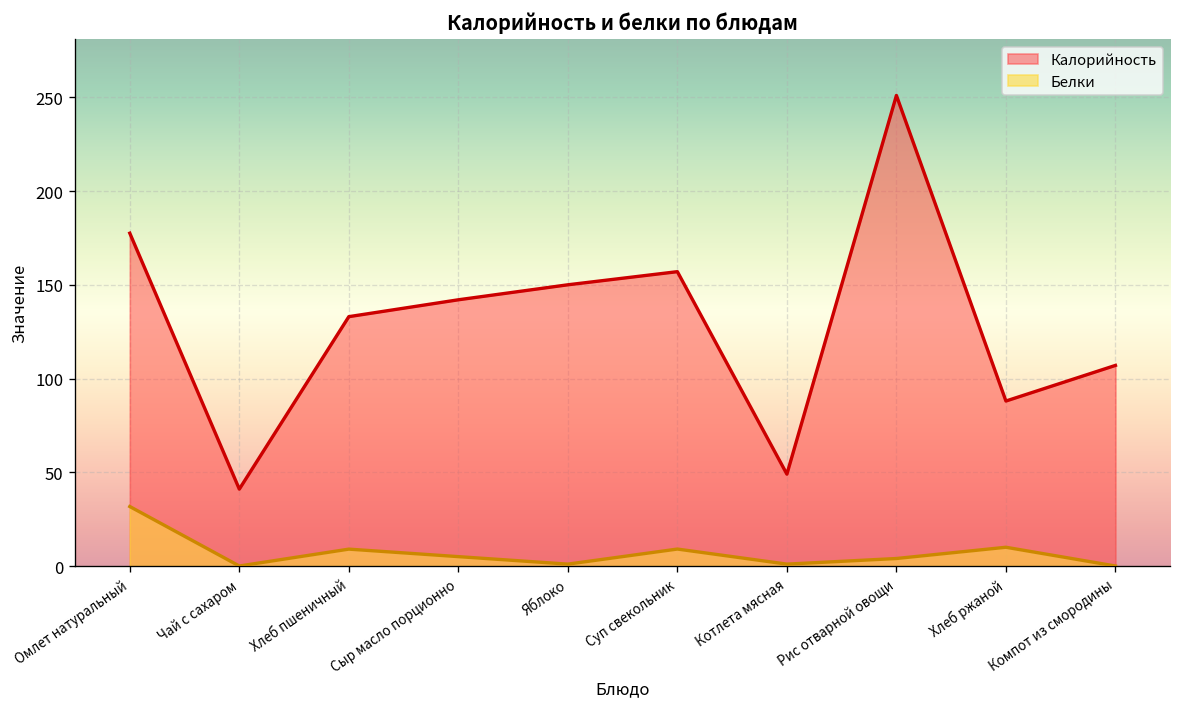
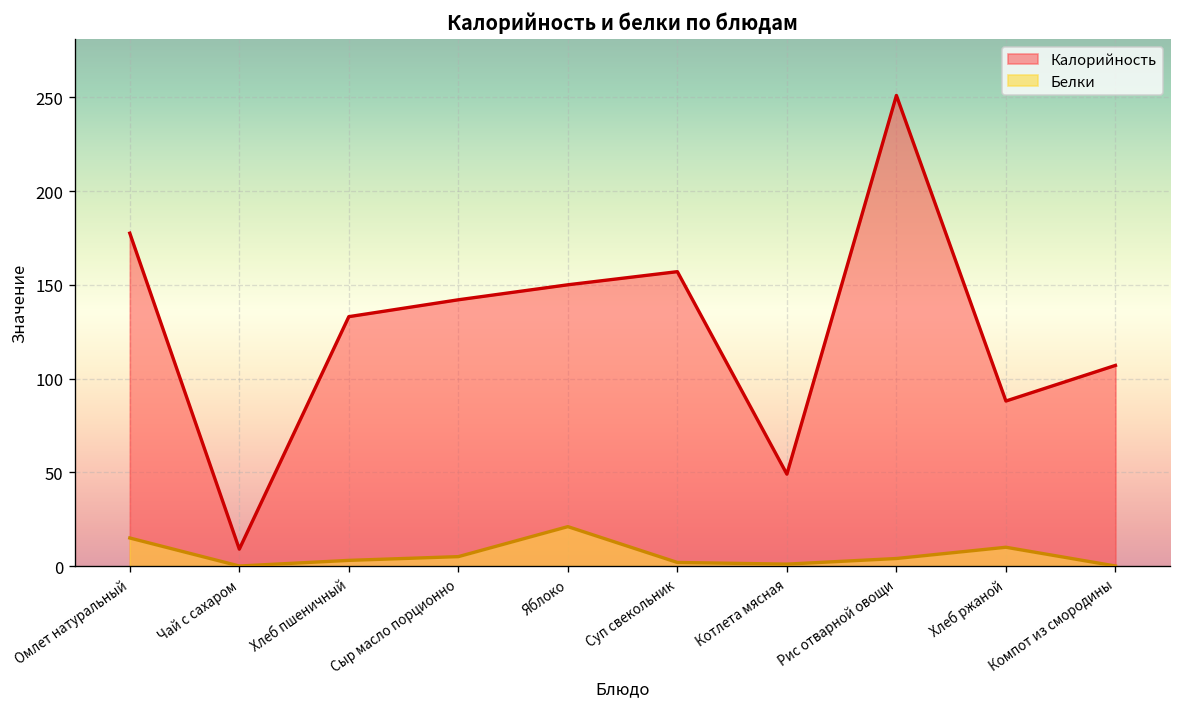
  {
    "Калорийность": {
      "Омлет натуральный": 178,
-     "Чай с сахаром": 41,
+     "Чай с сахаром": 9,
      "Хлеб пшеничный": 133,
      "Сыр масло порционно": 142,
      "Яблоко": 150,
      "Суп свекольник": 157,
      "Котлета мясная": 49,
      "Рис отварной овощи": 251,
      "Хлеб ржаной": 88,
      "Компот из смородины": 107
    },
    "Белки": {
-     "Омлет натуральный": 32,
+     "Омлет натуральный": 15,
      "Чай с сахаром": 0,
-     "Хлеб пшеничный": 9,
+     "Хлеб пшеничный": 3,
      "Сыр масло порционно": 5,
-     "Яблоко": 1,
-     "Суп свекольник": 9,
+     "Яблоко": 21,
+     "Суп свекольник": 2,
      "Котлета мясная": 1,
      "Рис отварной овощи": 4,
      "Хлеб ржаной": 10,
      "Компот из смородины": 0
    }
  }
